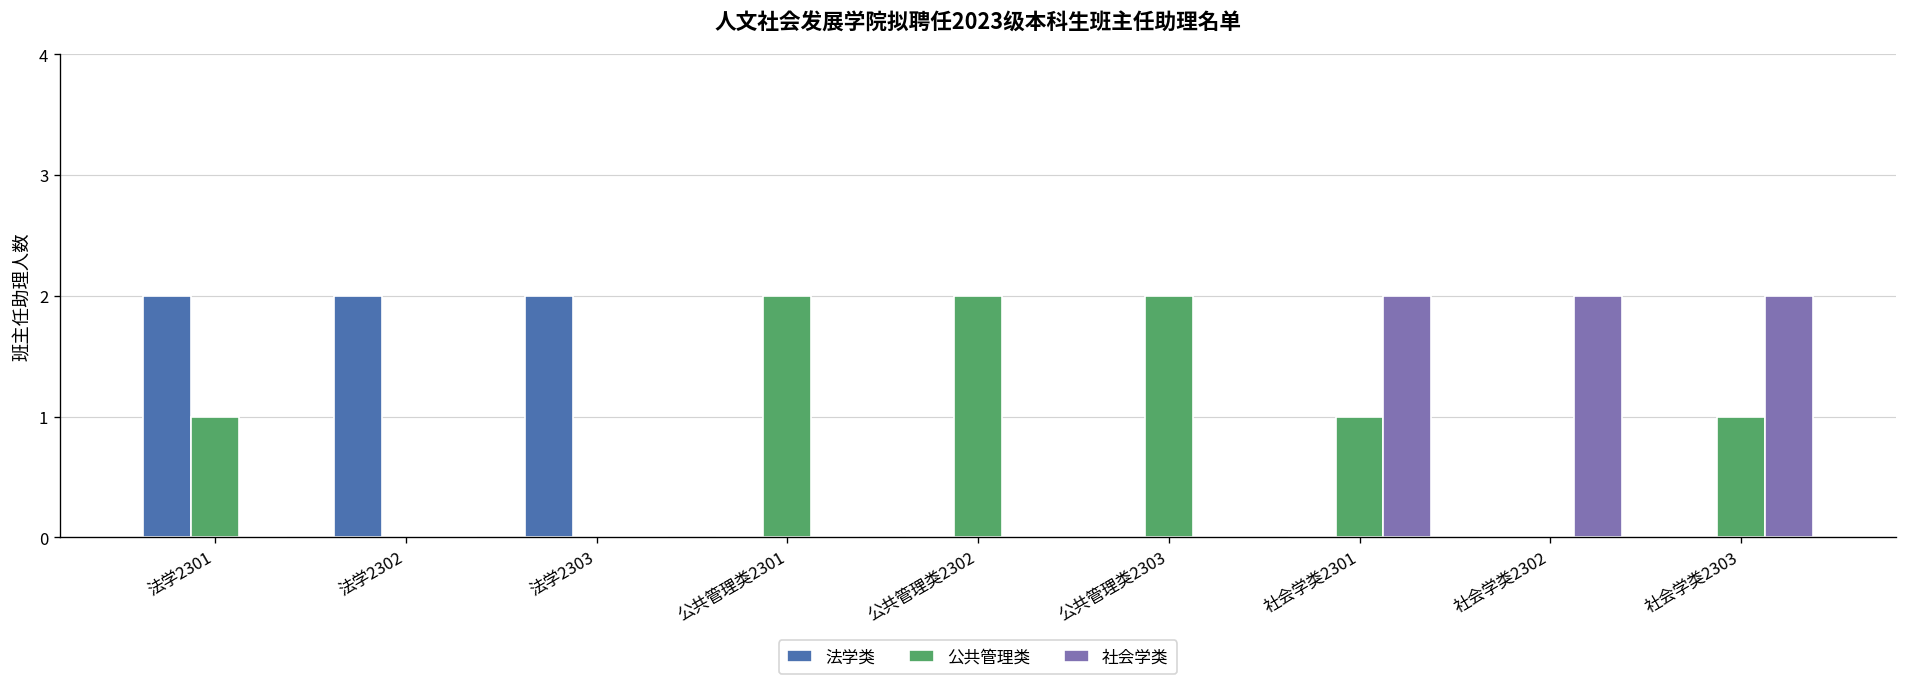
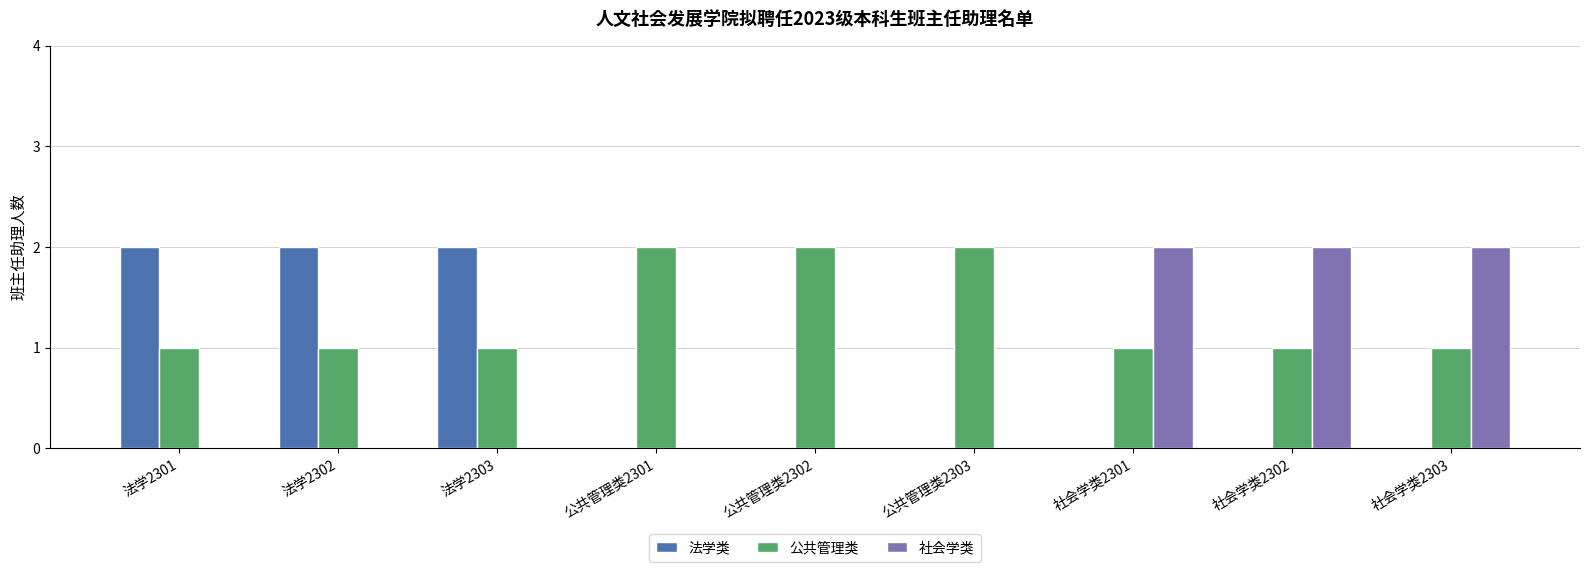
  {
    "公共管理类": {
      "法学2301": 1,
-     "法学2302": 0,
-     "法学2303": 0,
+     "法学2302": 1,
+     "法学2303": 1,
      "公共管理类2301": 2,
      "公共管理类2302": 2,
      "公共管理类2303": 2,
      "社会学类2301": 1,
-     "社会学类2302": 0,
+     "社会学类2302": 1,
      "社会学类2303": 1
    }
  }
